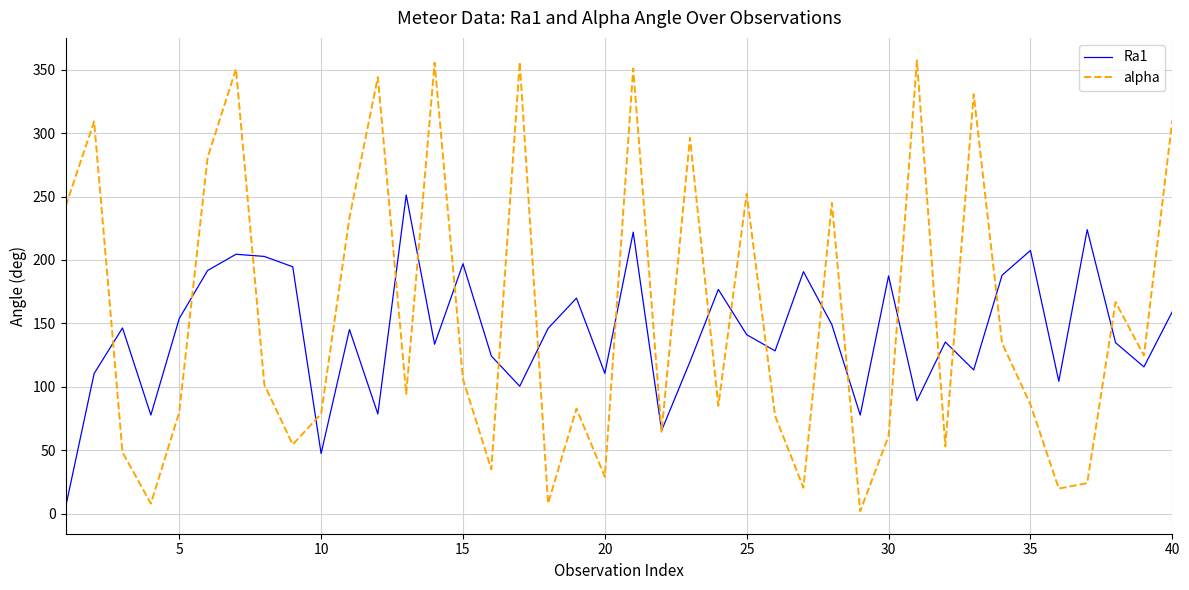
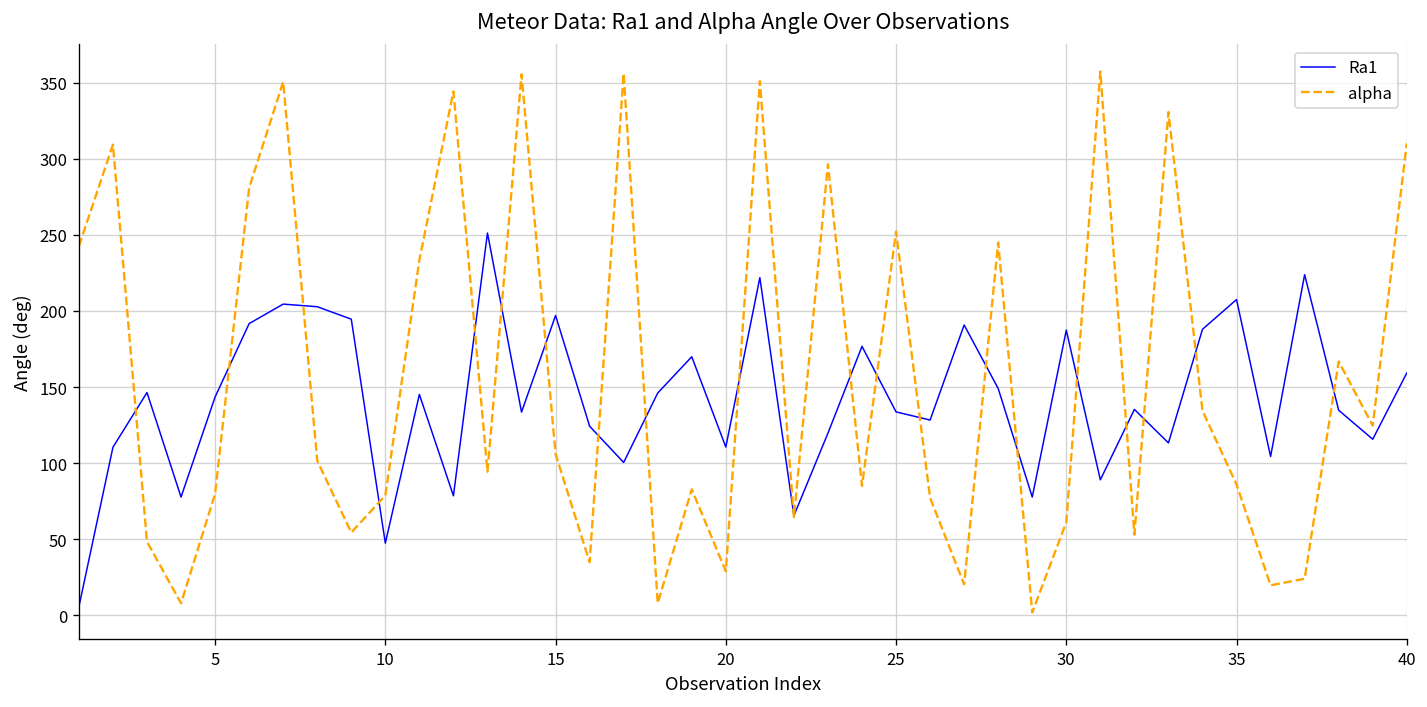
  {
    "Ra1": {
-     "5": 154,
+     "5": 143,
      "10": 47,
      "15": 197,
      "20": 111,
-     "25": 141,
+     "25": 134,
      "30": 187,
      "35": 207,
      "40": 159
    },
    "alpha": {
      "5": 80,
      "10": 79,
      "15": 106,
      "20": 29,
      "25": 252,
      "30": 61,
      "35": 86,
      "40": 310
    }
  }
